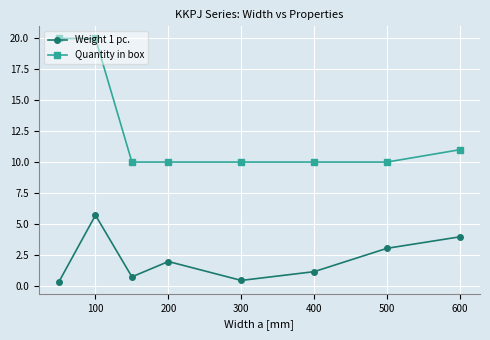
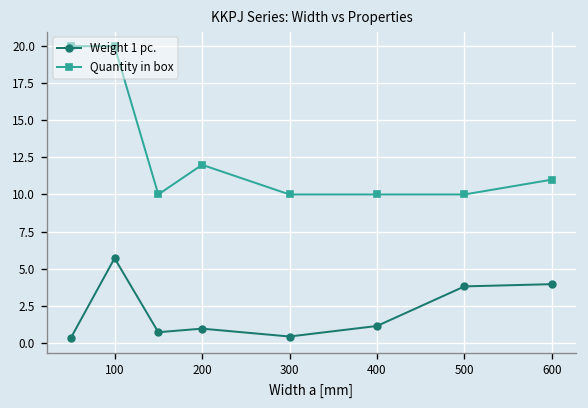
  {
    "Weight 1 pc.": {
      "100": 5.7,
-     "200": 2.0,
+     "200": 1.0,
      "300": 0.4,
      "400": 1.1,
-     "500": 3.0,
+     "500": 3.8,
      "600": 4.0
    },
    "Quantity in box": {
-     "200": 10,
+     "200": 12,
      "300": 10,
      "400": 10,
      "500": 10,
      "600": 11
    }
  }
